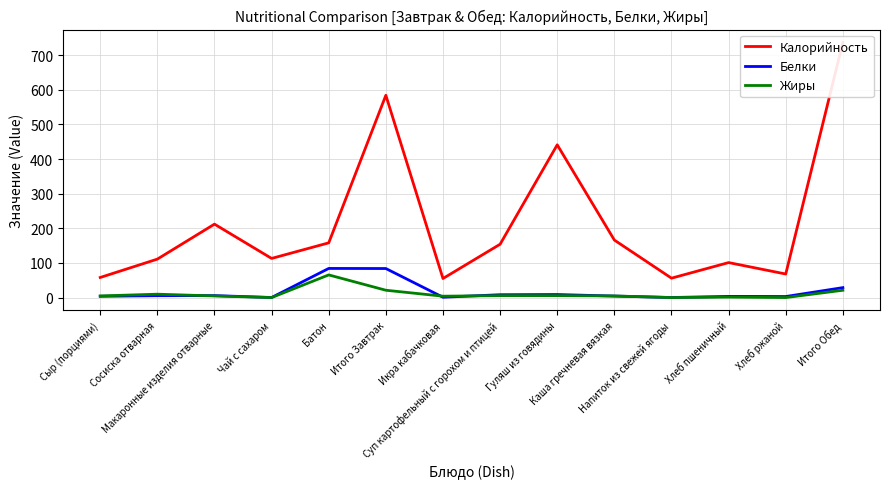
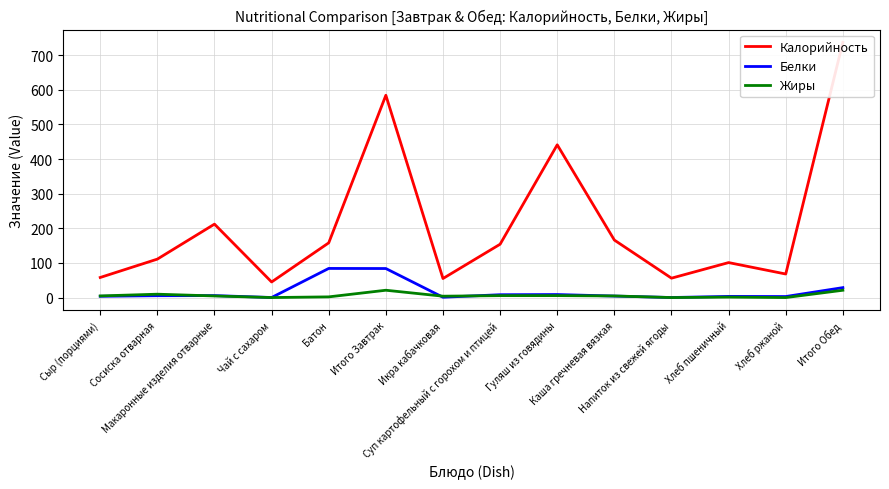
  {
    "Калорийность": {
      "Сыр (порциями)": 60,
      "Сосиска отварная": 110,
      "Макаронные изделия отварные": 210,
-     "Чай с сахаром": 110,
+     "Чай с сахаром": 50,
      "Батон": 160,
      "Итого Завтрак": 580,
      "Икра кабачковая": 60,
      "Суп картофельный с горохом и птицей": 150,
      "Гуляш из говядины": 440,
      "Каша гречневая вязкая": 170,
      "Напиток из свежей ягоды": 60,
      "Хлеб пшеничный": 100,
      "Хлеб ржаной": 70
    },
    "Белки": {
      "Батон": 80,
      "Итого Завтрак": 80,
      "Итого Обед": 30
    },
    "Жиры": {
-     "Батон": 70,
+     "Батон": 0,
      "Итого Завтрак": 20,
      "Итого Обед": 20
    }
  }
